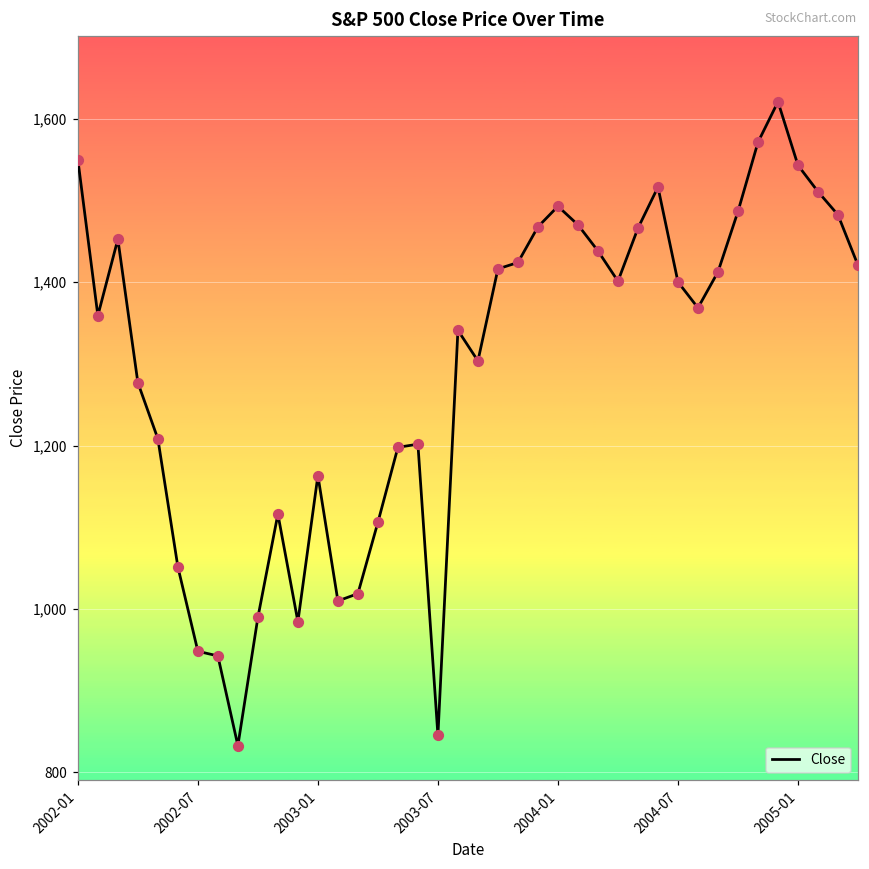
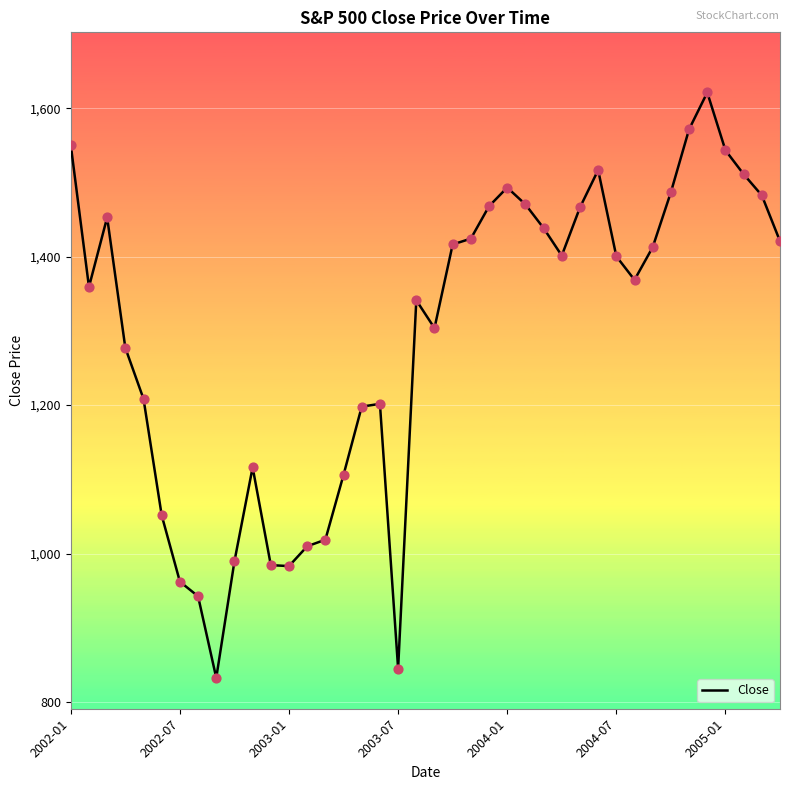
  {
    "2002-01": "1,550",
-   "2002-07": "950",
-   "2003-01": "1,160",
+   "2002-07": "960",
+   "2003-01": "980",
    "2003-07": "850",
    "2004-01": "1,490",
    "2004-07": "1,400",
    "2005-01": "1,540"
  }
